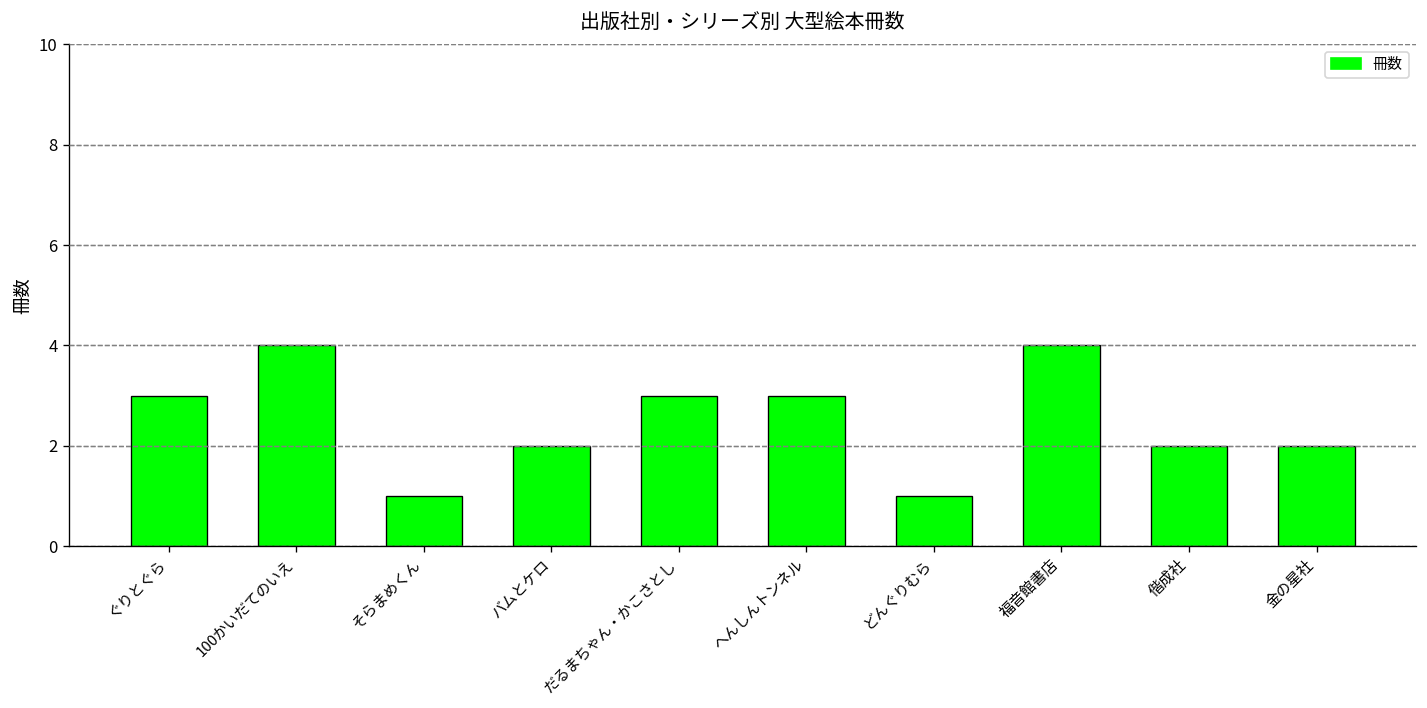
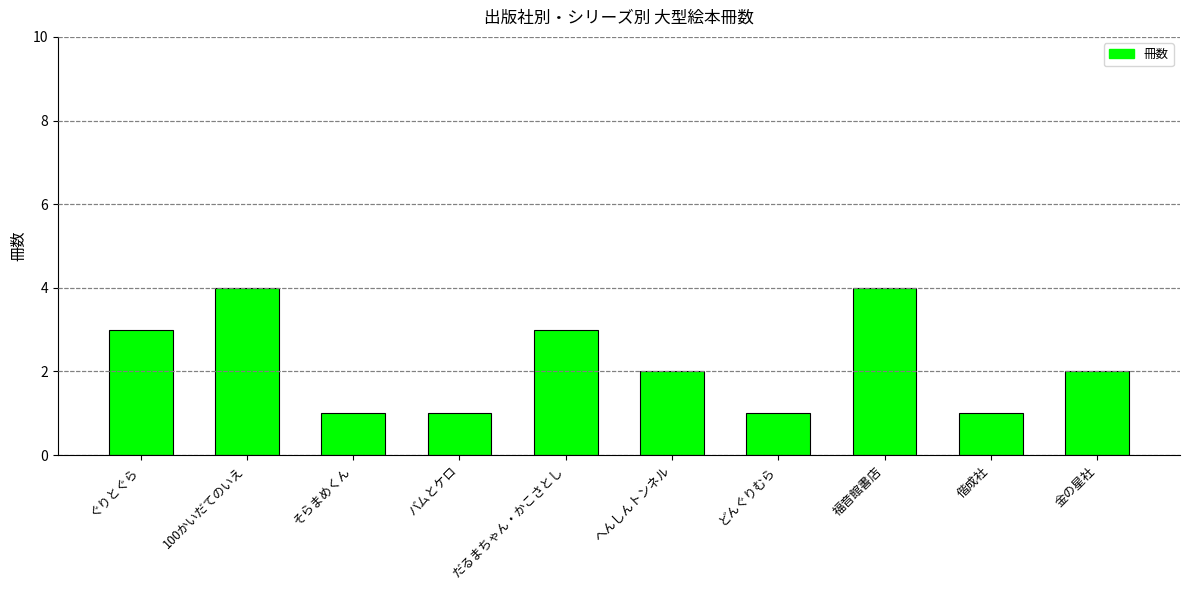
  {
    "ぐりとぐら": 3,
    "100かいだてのいえ": 4,
    "そらまめくん": 1,
-   "バムとケロ": 2,
+   "バムとケロ": 1,
    "だるまちゃん・かこさとし": 3,
-   "へんしんトンネル": 3,
+   "へんしんトンネル": 2,
    "どんぐりむら": 1,
    "福音館書店": 4,
-   "偕成社": 2,
+   "偕成社": 1,
    "金の星社": 2
  }
